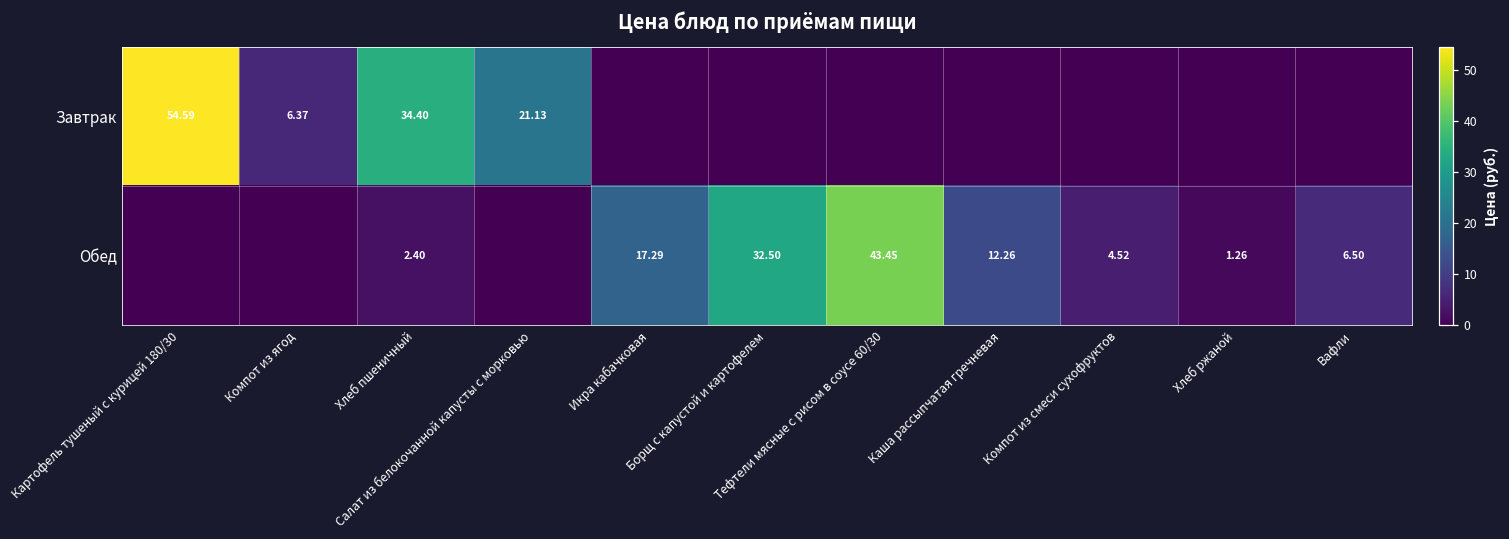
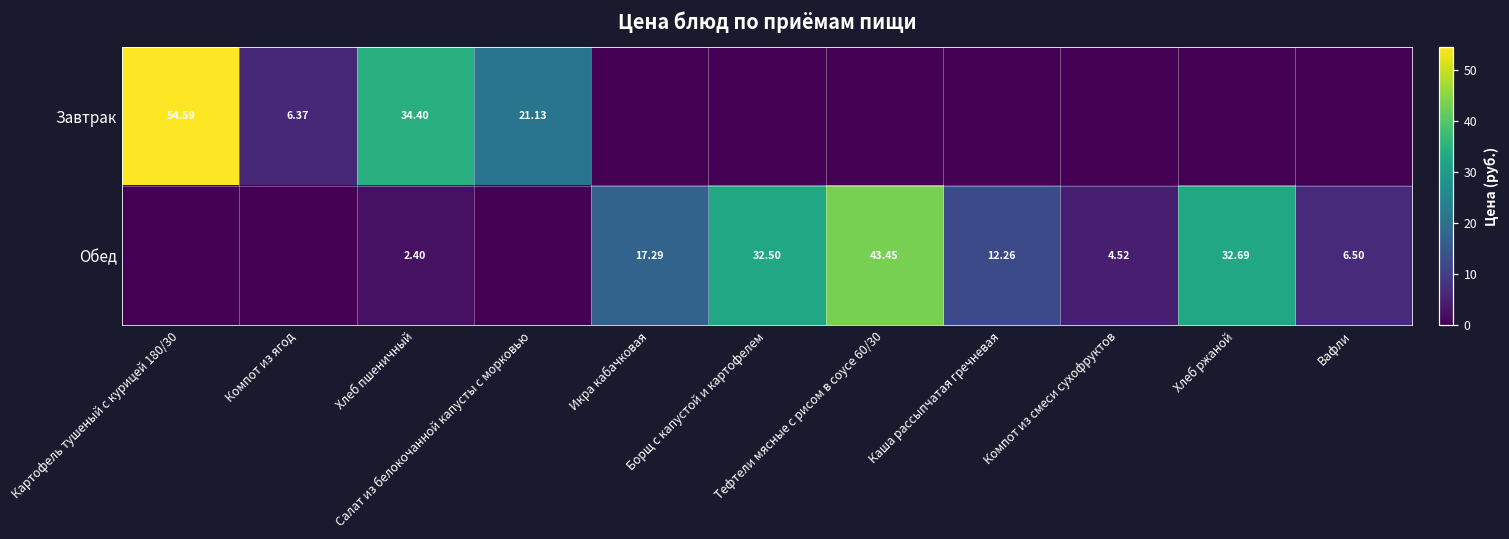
  {
    "Завтрак": {
      "Картофель тушеный с курицей 180/30": 54.59,
      "Компот из ягод": 6.37,
      "Хлеб пшеничный": 34.40,
      "Салат из белокочанной капусты с морковью": 21.13
    },
    "Обед": {
      "Хлеб пшеничный": 2.40,
      "Икра кабачковая": 17.29,
      "Борщ с капустой и картофелем": 32.50,
      "Тефтели мясные с рисом в соусе 60/30": 43.45,
      "Каша рассыпчатая гречневая": 12.26,
      "Компот из смеси сухофруктов": 4.52,
-     "Хлеб ржаной": 1.26,
+     "Хлеб ржаной": 32.69,
      "Вафли": 6.50
    }
  }
